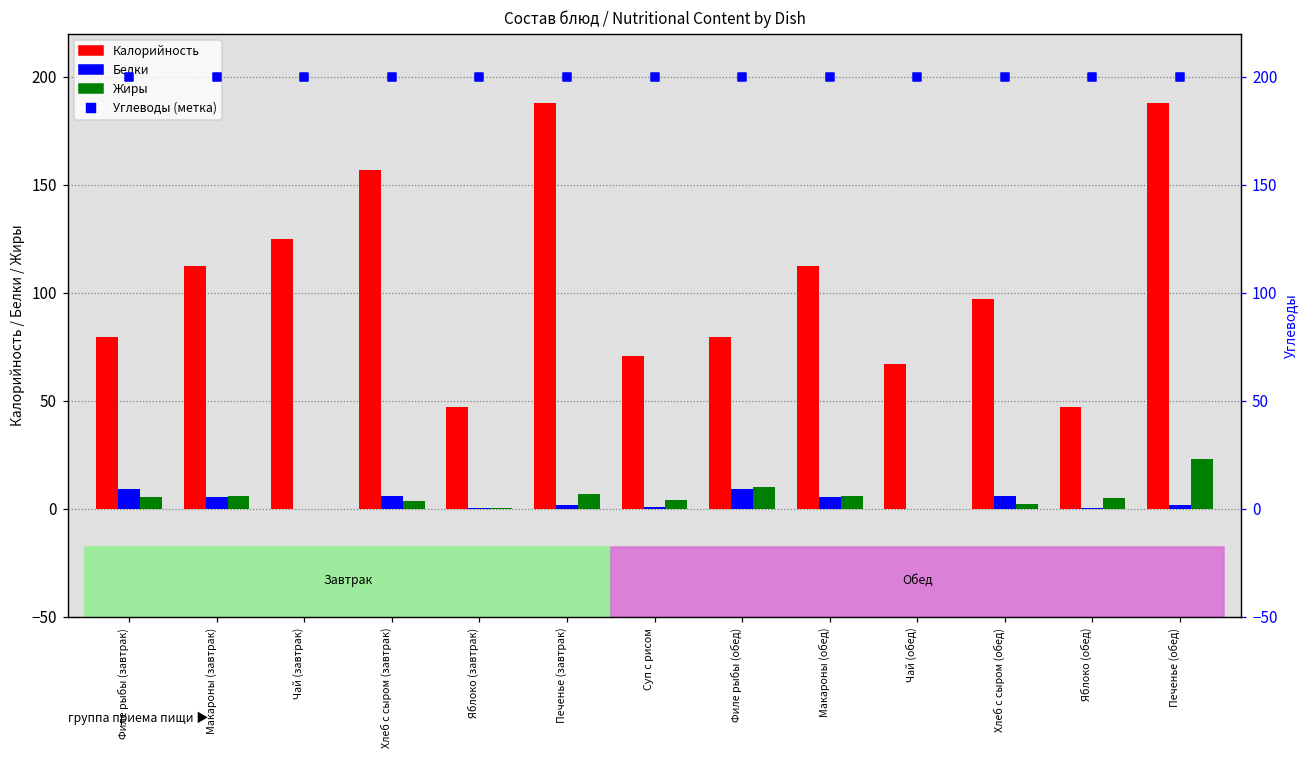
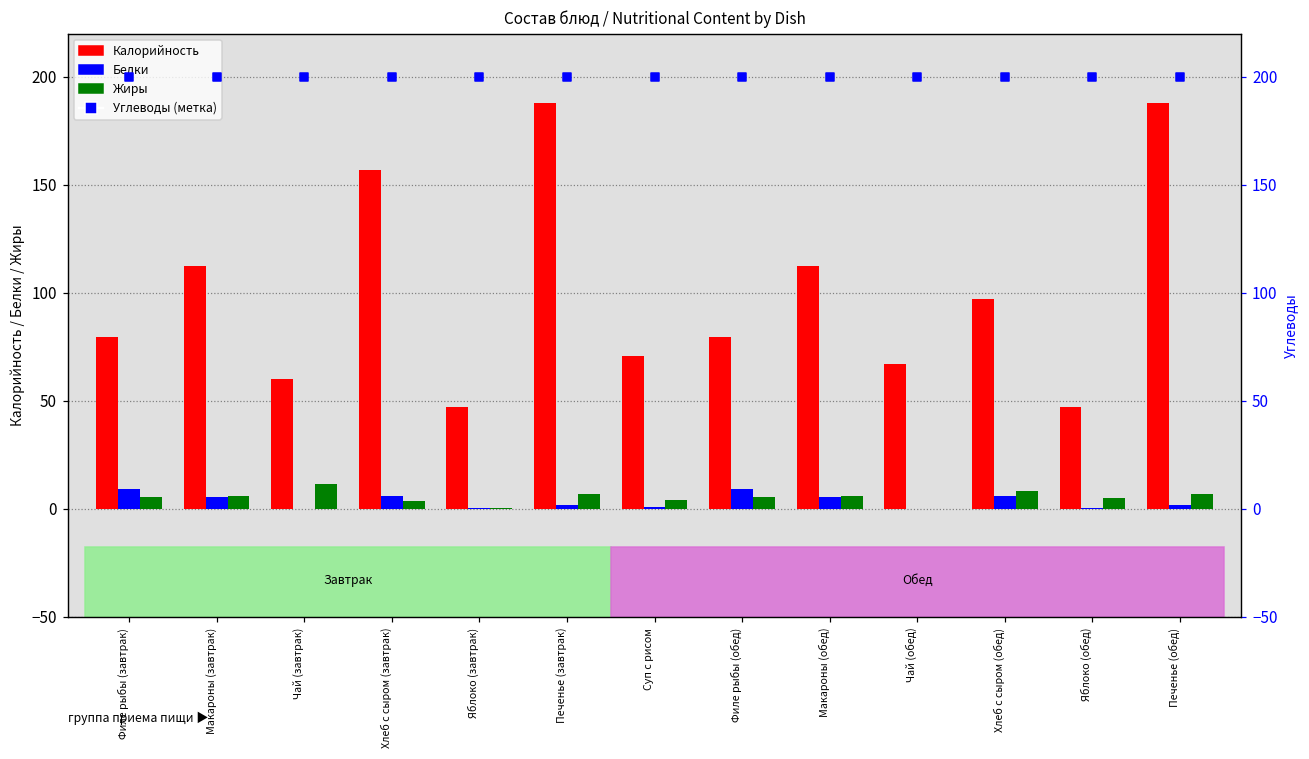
  {
    "Калорийность": {
      "Филе рыбы (завтрак)": 80,
      "Макароны (завтрак)": 112,
-     "Чай (завтрак)": 125,
+     "Чай (завтрак)": 60,
      "Хлеб с сыром (завтрак)": 157,
      "Яблоко (завтрак)": 47,
      "Печенье (завтрак)": 188,
      "Суп с рисом": 71,
      "Филе рыбы (обед)": 80,
      "Макароны (обед)": 112,
      "Чай (обед)": 67,
      "Хлеб с сыром (обед)": 97,
      "Яблоко (обед)": 47,
      "Печенье (обед)": 188
    },
    "Жиры": {
      "Филе рыбы (завтрак)": 5,
      "Макароны (завтрак)": 6,
-     "Чай (завтрак)": 0,
+     "Чай (завтрак)": 12,
      "Хлеб с сыром (завтрак)": 4,
      "Печенье (завтрак)": 7,
      "Суп с рисом": 4,
-     "Филе рыбы (обед)": 10,
+     "Филе рыбы (обед)": 5,
      "Макароны (обед)": 6,
-     "Хлеб с сыром (обед)": 2,
+     "Хлеб с сыром (обед)": 8,
      "Яблоко (обед)": 5,
-     "Печенье (обед)": 23
+     "Печенье (обед)": 7
    }
  }
